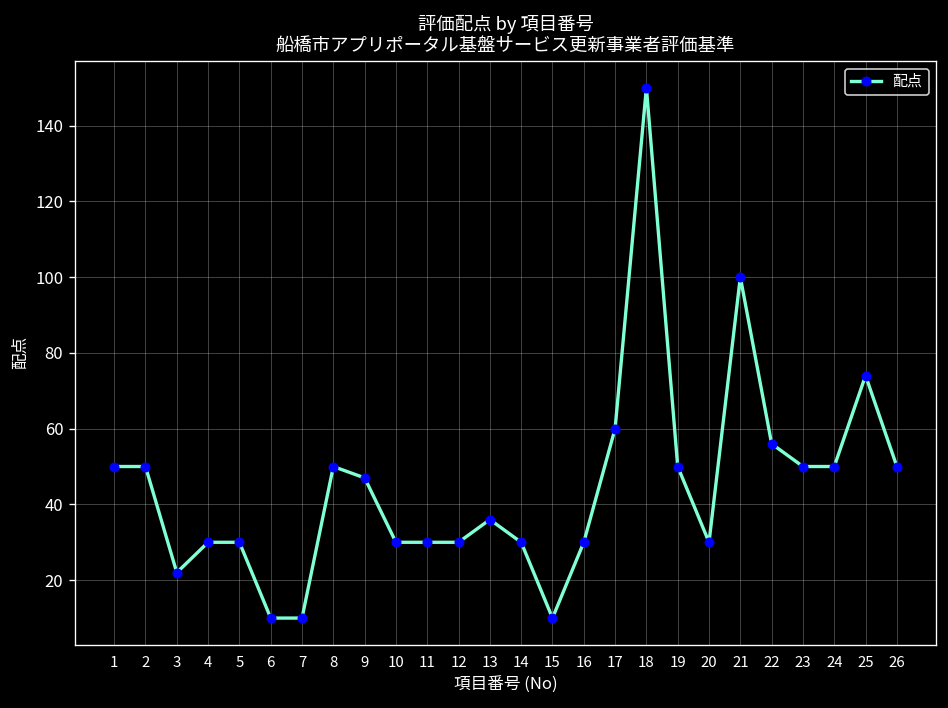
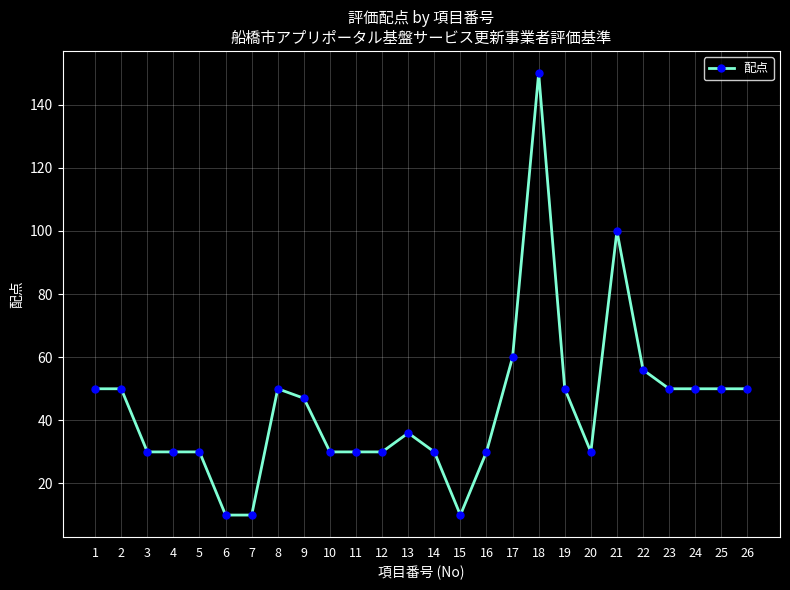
  {
    "1": 50,
    "2": 50,
-   "3": 22,
+   "3": 30,
    "4": 30,
    "5": 30,
    "6": 10,
    "7": 10,
    "8": 50,
    "9": 47,
    "10": 30,
    "11": 30,
    "12": 30,
    "13": 36,
    "14": 30,
    "15": 10,
    "16": 30,
    "17": 60,
    "18": 150,
    "19": 50,
    "20": 30,
    "21": 100,
    "22": 56,
    "23": 50,
    "24": 50,
-   "25": 74,
+   "25": 50,
    "26": 50
  }
